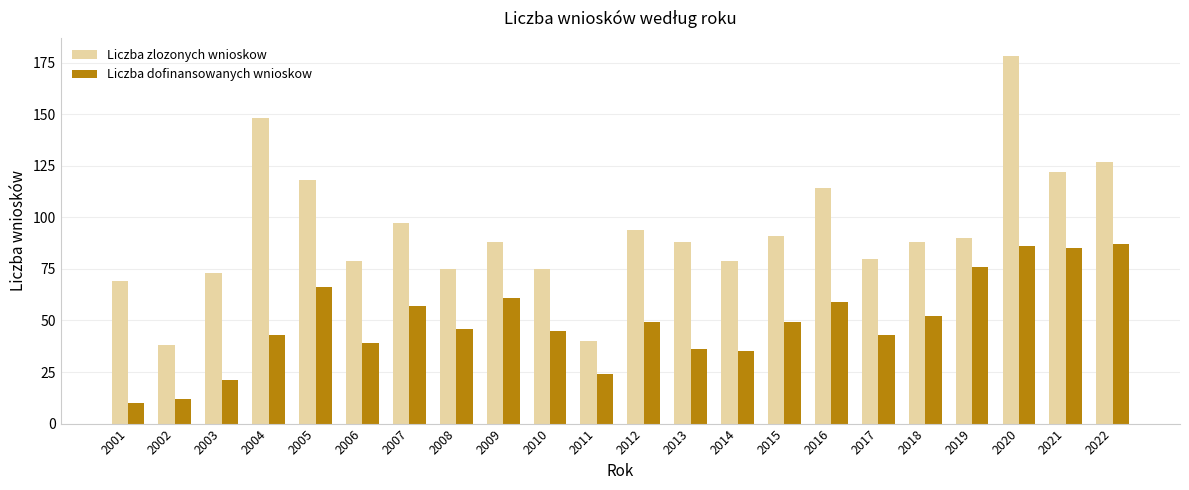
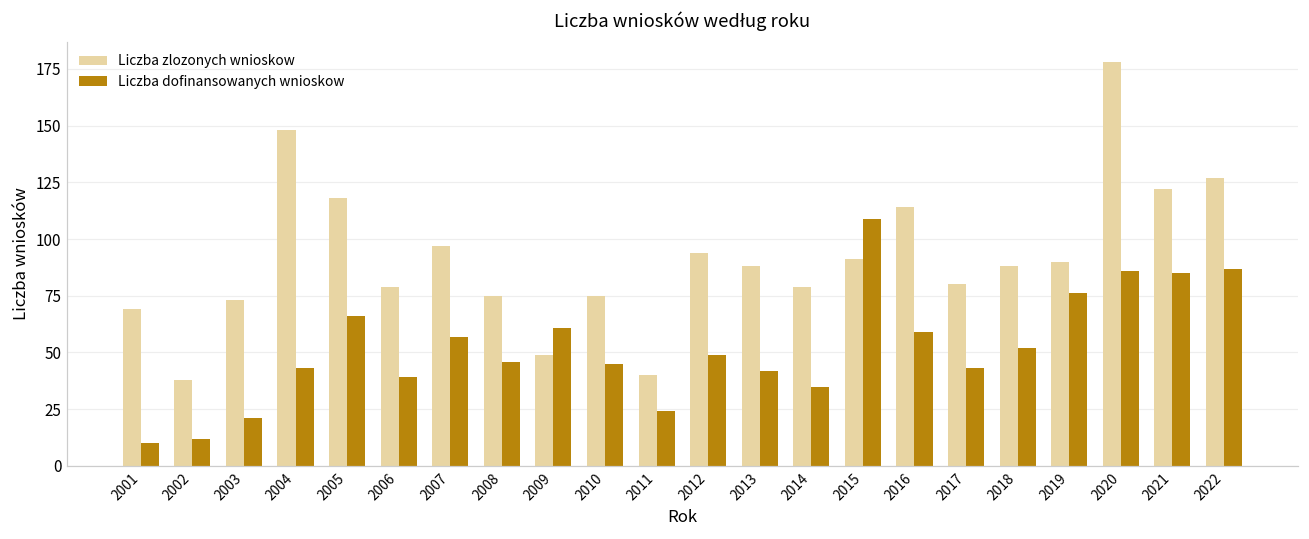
  {
    "Liczba zlozonych wnioskow": {
      "2001": 69,
      "2002": 38,
      "2003": 73,
      "2004": 148,
      "2005": 118,
      "2006": 79,
      "2007": 97,
      "2008": 75,
-     "2009": 88,
+     "2009": 49,
      "2010": 75,
      "2011": 40,
      "2012": 94,
      "2013": 88,
      "2014": 79,
      "2015": 91,
      "2016": 114,
      "2017": 80,
      "2018": 88,
      "2019": 90,
      "2020": 178,
      "2021": 122,
      "2022": 127
    },
    "Liczba dofinansowanych wnioskow": {
      "2001": 10,
      "2002": 12,
      "2003": 21,
      "2004": 43,
      "2005": 66,
      "2006": 39,
      "2007": 57,
      "2008": 46,
      "2009": 61,
      "2010": 45,
      "2011": 24,
      "2012": 49,
-     "2013": 36,
+     "2013": 42,
      "2014": 35,
-     "2015": 49,
+     "2015": 109,
      "2016": 59,
      "2017": 43,
      "2018": 52,
      "2019": 76,
      "2020": 86,
      "2021": 85,
      "2022": 87
    }
  }
